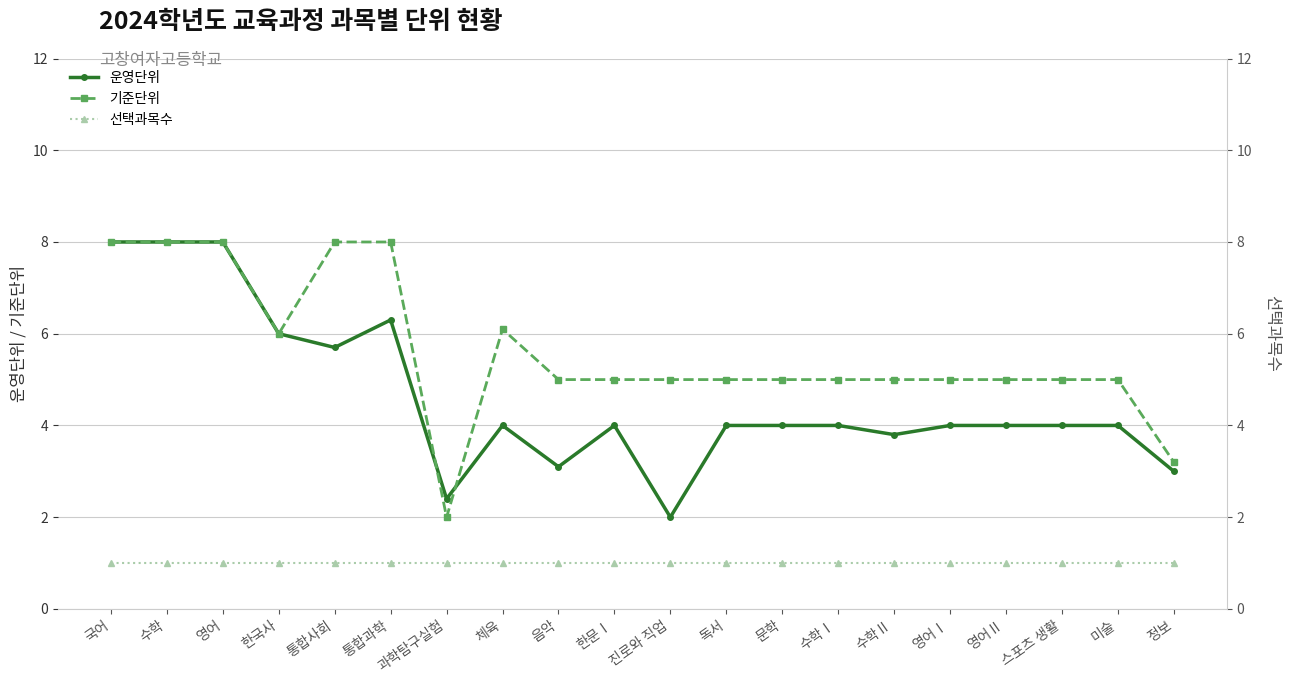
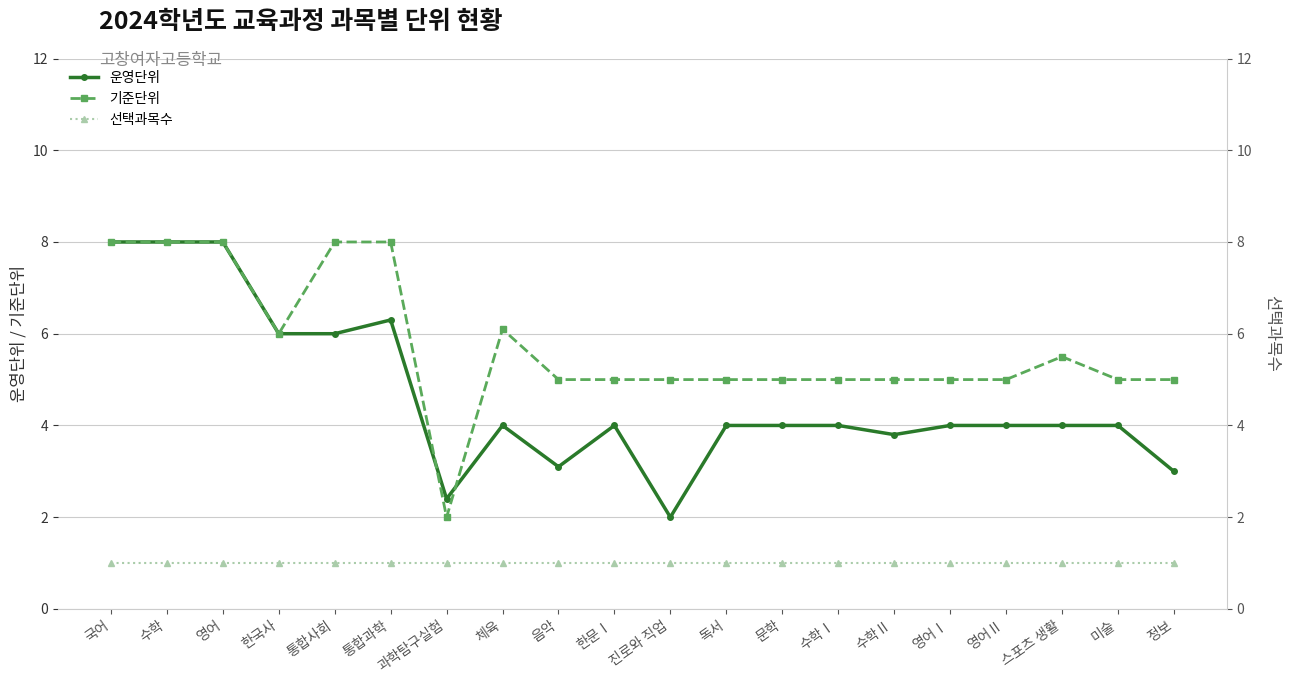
  {
    "운영단위": {
-     "통합사회": 5.7,
+     "통합사회": 6.0,
      "통합과학": 6.3,
      "과학탐구실험": 2.4,
      "체육": 4.0,
      "음악": 3.1,
      "한문Ⅰ": 4.0,
      "진로와 직업": 2.0,
      "독서": 4.0,
      "문학": 4.0,
      "수학Ⅰ": 4.0,
      "수학Ⅱ": 3.8,
      "영어Ⅰ": 4.0,
      "영어Ⅱ": 4.0,
      "스포츠 생활": 4.0,
      "미술": 4.0,
      "정보": 3.0
    },
    "기준단위": {
      "통합사회": 8.0,
      "통합과학": 8.0,
      "과학탐구실험": 2.0,
      "체육": 6.1,
      "음악": 5.0,
      "한문Ⅰ": 5.0,
      "진로와 직업": 5.0,
      "독서": 5.0,
      "문학": 5.0,
      "수학Ⅰ": 5.0,
      "수학Ⅱ": 5.0,
      "영어Ⅰ": 5.0,
      "영어Ⅱ": 5.0,
-     "스포츠 생활": 5.0,
+     "스포츠 생활": 5.5,
      "미술": 5.0,
-     "정보": 3.2
+     "정보": 5.0
    },
    "선택과목수": {
      "국어": 1.0,
      "수학": 1.0,
      "영어": 1.0,
      "한국사": 1.0,
      "통합사회": 1.0,
      "통합과학": 1.0,
      "과학탐구실험": 1.0,
      "체육": 1.0,
      "음악": 1.0,
      "한문Ⅰ": 1.0,
      "진로와 직업": 1.0,
      "독서": 1.0,
      "문학": 1.0,
      "수학Ⅰ": 1.0,
      "수학Ⅱ": 1.0,
      "영어Ⅰ": 1.0,
      "영어Ⅱ": 1.0,
      "스포츠 생활": 1.0,
      "미술": 1.0,
      "정보": 1.0
    }
  }
